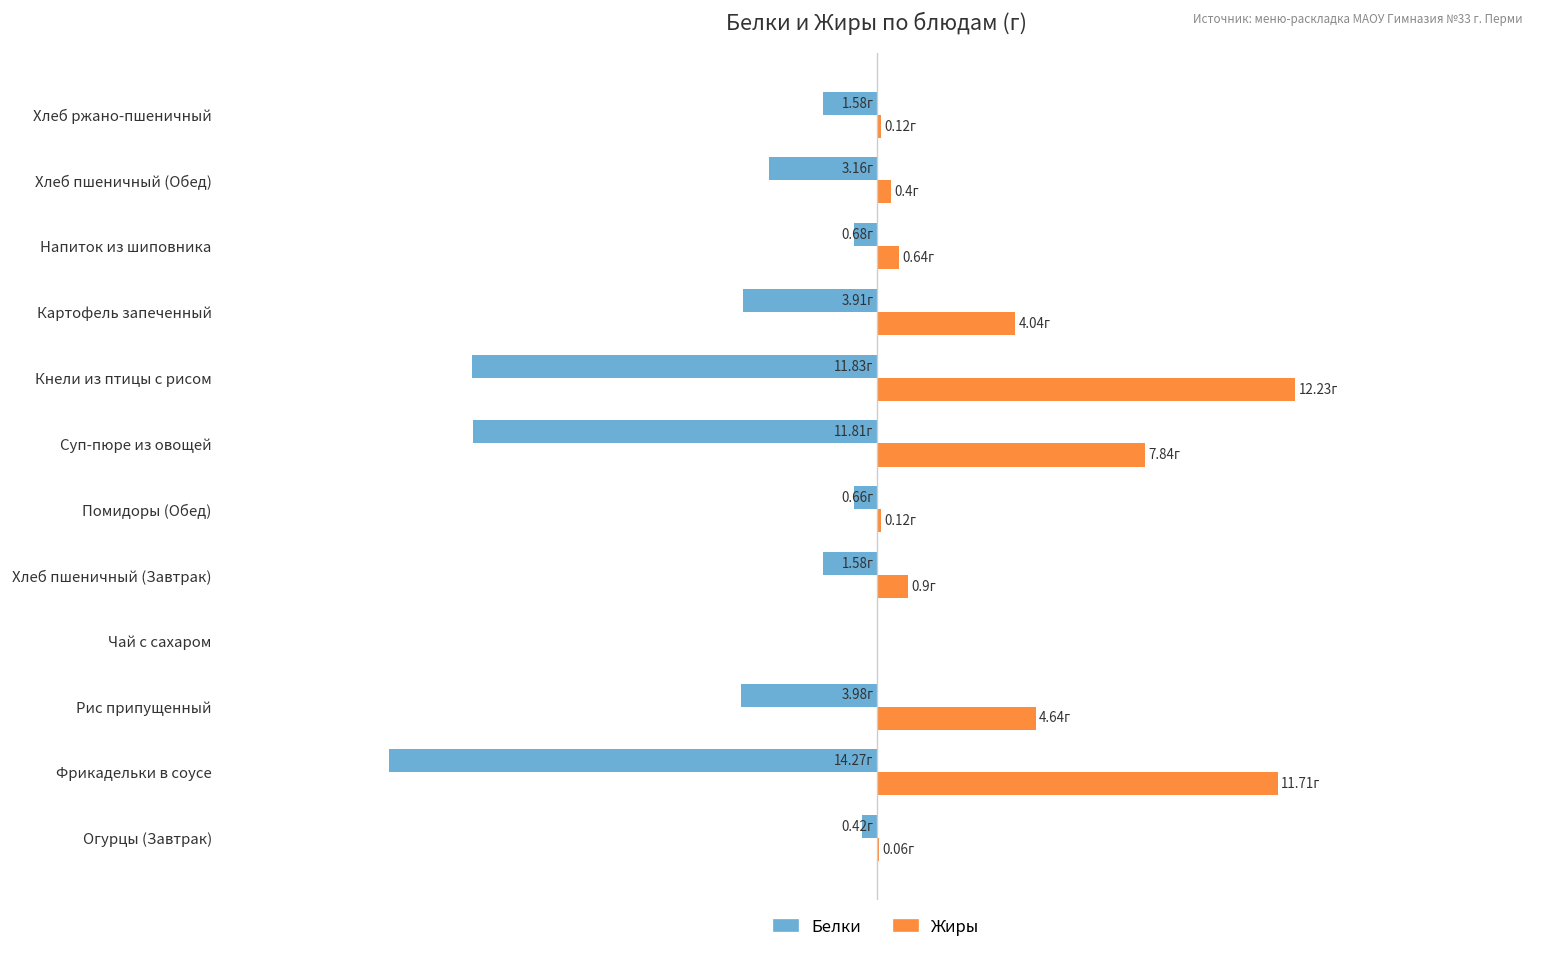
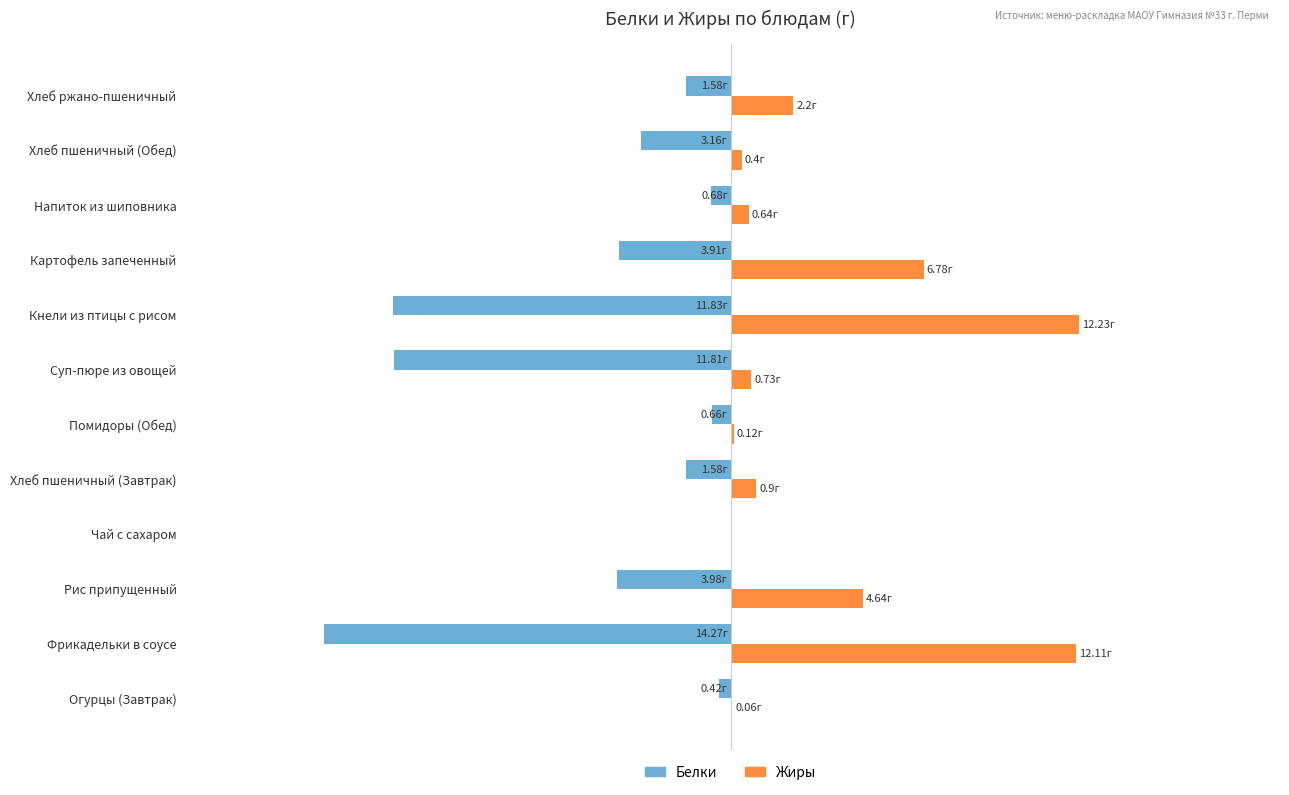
  {
    "Жиры": {
-     "Хлеб ржано-пшеничный": "0.12г",
+     "Хлеб ржано-пшеничный": "2.2г",
      "Хлеб пшеничный (Обед)": "0.4г",
      "Напиток из шиповника": "0.64г",
-     "Картофель запеченный": "4.04г",
+     "Картофель запеченный": "6.78г",
      "Кнели из птицы с рисом": "12.23г",
-     "Суп-пюре из овощей": "7.84г",
+     "Суп-пюре из овощей": "0.73г",
      "Помидоры (Обед)": "0.12г",
      "Хлеб пшеничный (Завтрак)": "0.9г",
      "Рис припущенный": "4.64г",
-     "Фрикадельки в соусе": "11.71г",
+     "Фрикадельки в соусе": "12.11г",
      "Огурцы (Завтрак)": "0.06г"
    }
  }
